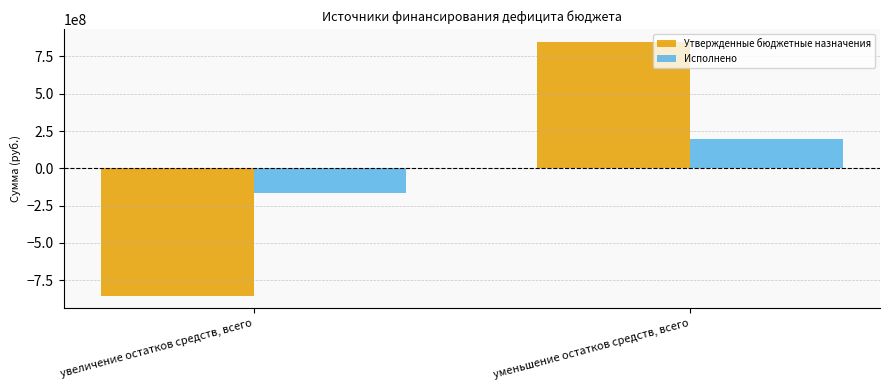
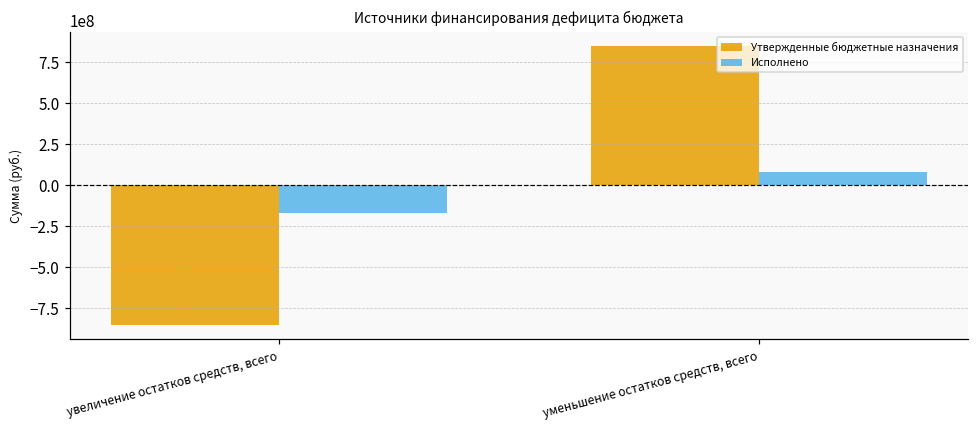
  {
    "Утвержденные бюджетные назначения": {
      "увеличение остатков средств, всего": -850000000,
      "уменьшение остатков средств, всего": 850000000
    },
    "Исполнено": {
      "увеличение остатков средств, всего": -170000000,
-     "уменьшение остатков средств, всего": 200000000
+     "уменьшение остатков средств, всего": 80000000
    }
  }
